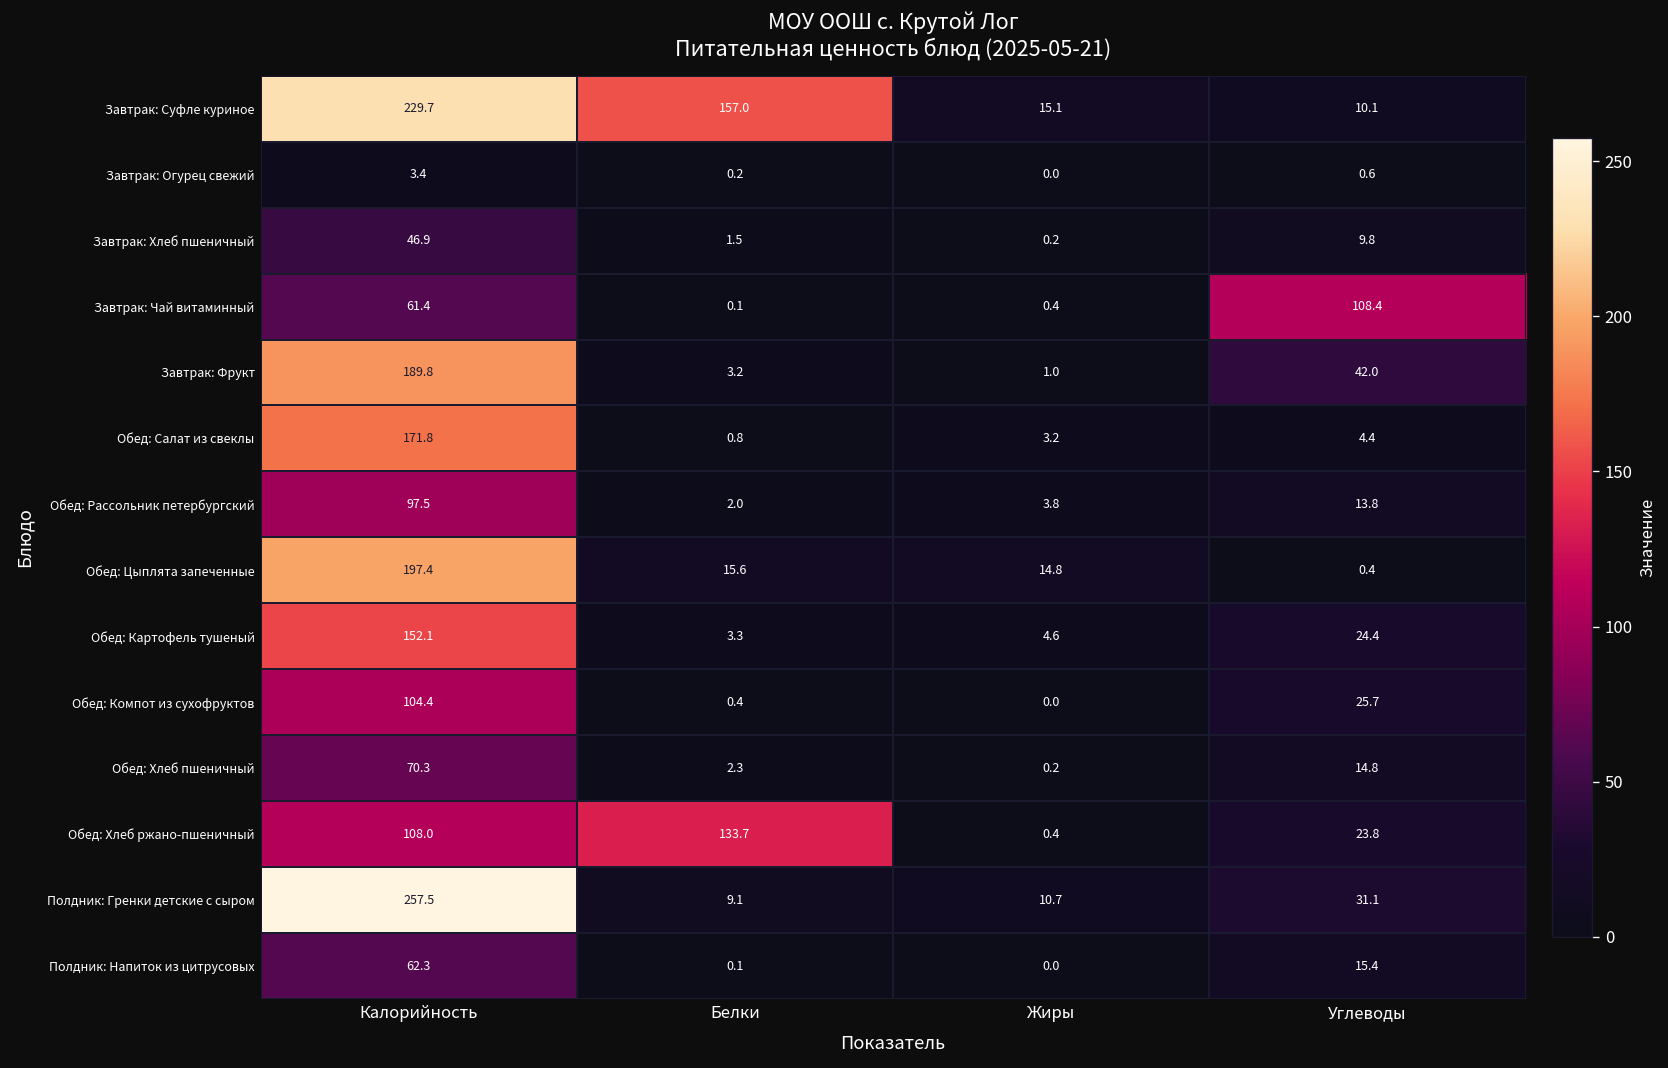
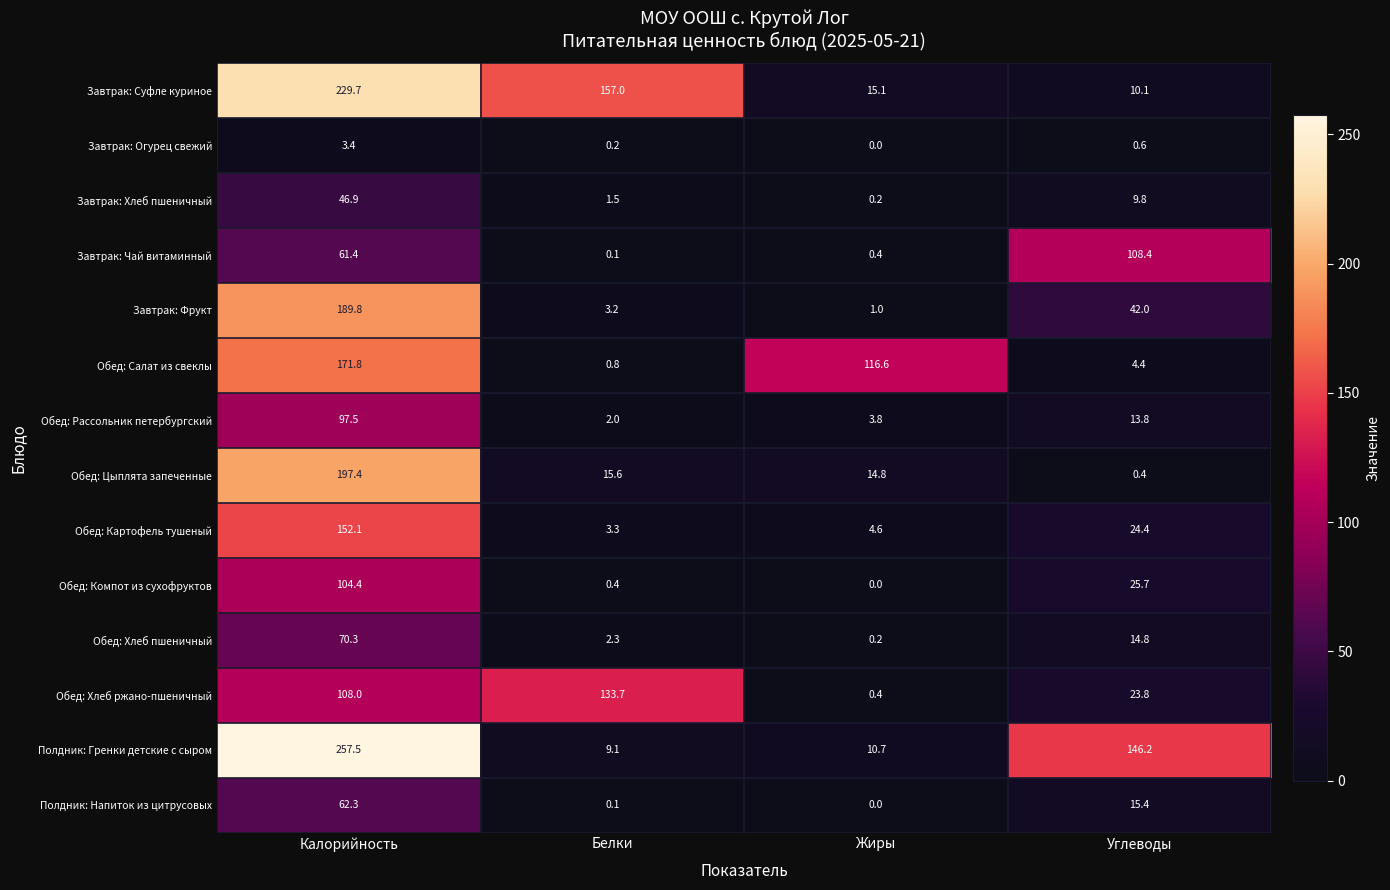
  {
    "Завтрак: Суфле куриное": {
      "Калорийность": 229.7,
      "Белки": 157.0,
      "Жиры": 15.1,
      "Углеводы": 10.1
    },
    "Завтрак: Огурец свежий": {
      "Калорийность": 3.4,
      "Белки": 0.2,
      "Жиры": 0.0,
      "Углеводы": 0.6
    },
    "Завтрак: Хлеб пшеничный": {
      "Калорийность": 46.9,
      "Белки": 1.5,
      "Жиры": 0.2,
      "Углеводы": 9.8
    },
    "Завтрак: Чай витаминный": {
      "Калорийность": 61.4,
      "Белки": 0.1,
      "Жиры": 0.4,
      "Углеводы": 108.4
    },
    "Завтрак: Фрукт": {
      "Калорийность": 189.8,
      "Белки": 3.2,
      "Жиры": 1.0,
      "Углеводы": 42.0
    },
    "Обед: Салат из свеклы": {
      "Калорийность": 171.8,
      "Белки": 0.8,
-     "Жиры": 3.2,
+     "Жиры": 116.6,
      "Углеводы": 4.4
    },
    "Обед: Рассольник петербургский": {
      "Калорийность": 97.5,
      "Белки": 2.0,
      "Жиры": 3.8,
      "Углеводы": 13.8
    },
    "Обед: Цыплята запеченные": {
      "Калорийность": 197.4,
      "Белки": 15.6,
      "Жиры": 14.8,
      "Углеводы": 0.4
    },
    "Обед: Картофель тушеный": {
      "Калорийность": 152.1,
      "Белки": 3.3,
      "Жиры": 4.6,
      "Углеводы": 24.4
    },
    "Обед: Компот из сухофруктов": {
      "Калорийность": 104.4,
      "Белки": 0.4,
      "Жиры": 0.0,
      "Углеводы": 25.7
    },
    "Обед: Хлеб пшеничный": {
      "Калорийность": 70.3,
      "Белки": 2.3,
      "Жиры": 0.2,
      "Углеводы": 14.8
    },
    "Обед: Хлеб ржано-пшеничный": {
      "Калорийность": 108.0,
      "Белки": 133.7,
      "Жиры": 0.4,
      "Углеводы": 23.8
    },
    "Полдник: Гренки детские с сыром": {
      "Калорийность": 257.5,
      "Белки": 9.1,
      "Жиры": 10.7,
-     "Углеводы": 31.1
+     "Углеводы": 146.2
    },
    "Полдник: Напиток из цитрусовых": {
      "Калорийность": 62.3,
      "Белки": 0.1,
      "Жиры": 0.0,
      "Углеводы": 15.4
    }
  }
